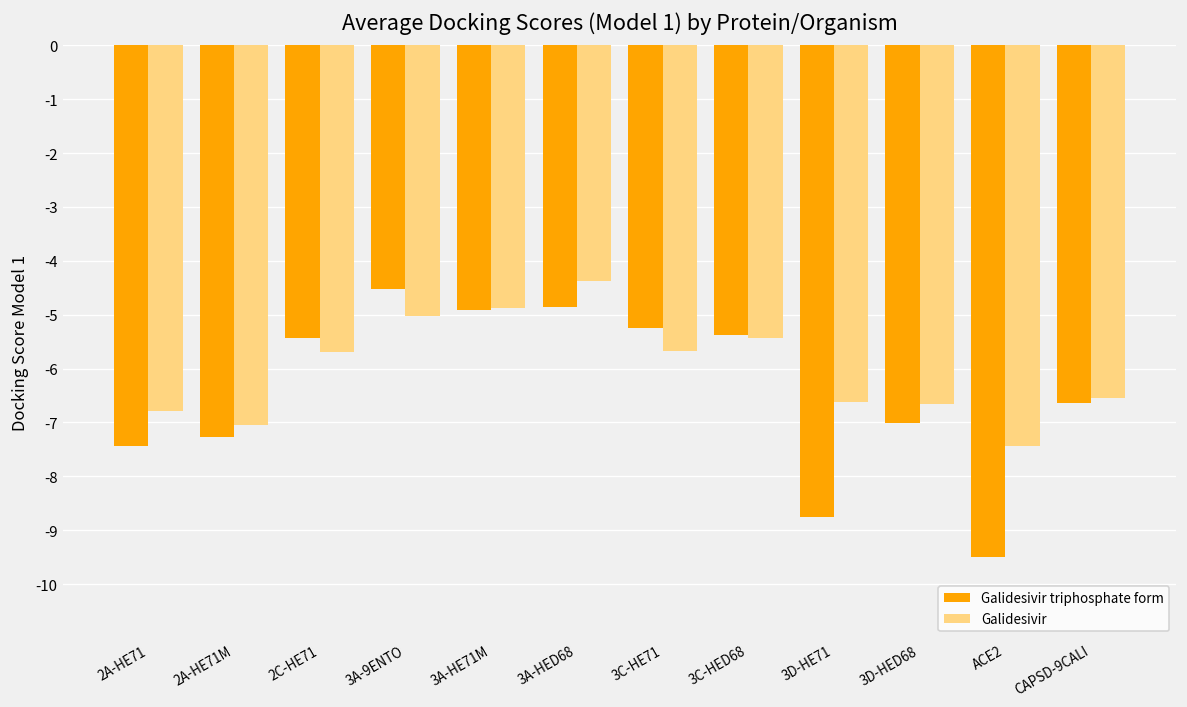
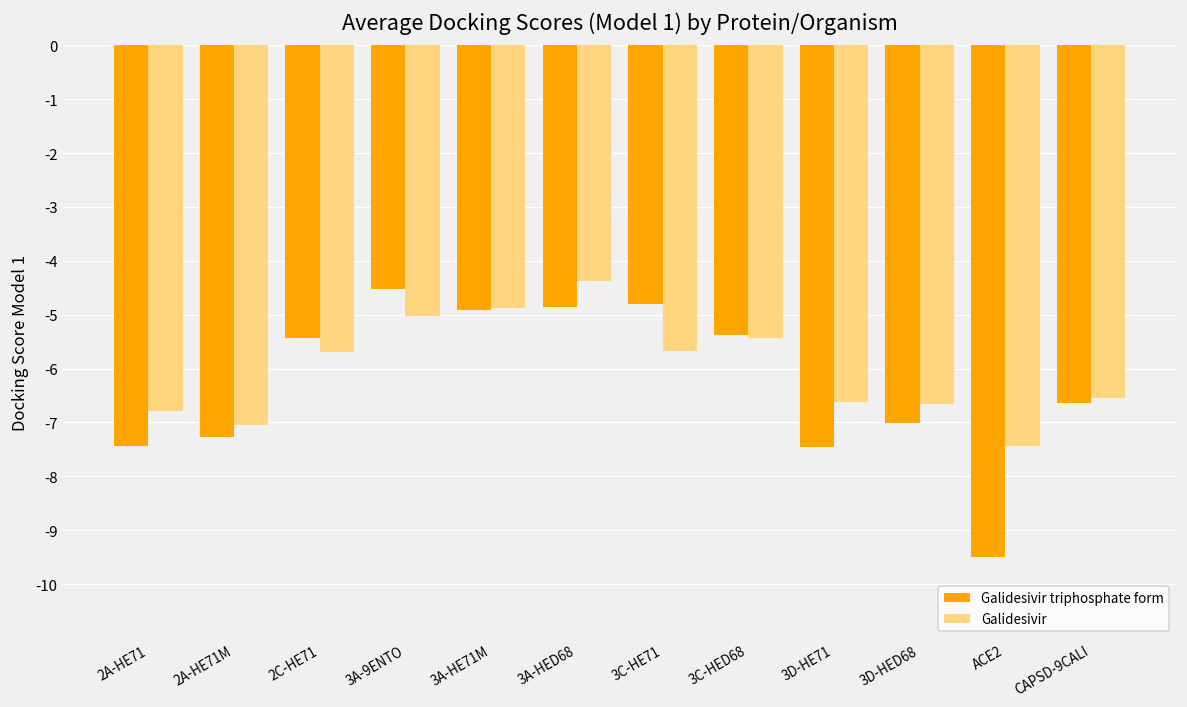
  {
    "Galidesivir triphosphate form": {
      "2A-HE71": -7.4,
      "2A-HE71M": -7.3,
      "2C-HE71": -5.4,
      "3A-9ENTO": -4.5,
      "3A-HE71M": -4.9,
      "3A-HED68": -4.9,
-     "3C-HE71": -5.3,
+     "3C-HE71": -4.8,
      "3C-HED68": -5.4,
-     "3D-HE71": -8.8,
+     "3D-HE71": -7.5,
      "3D-HED68": -7.0,
      "ACE2": -9.5,
      "CAPSD-9CALI": -6.6
    },
    "Galidesivir": {
      "2A-HE71": -6.8,
      "2A-HE71M": -7.0,
      "2C-HE71": -5.7,
      "3A-9ENTO": -5.0,
      "3A-HE71M": -4.9,
      "3A-HED68": -4.4,
      "3C-HE71": -5.7,
      "3C-HED68": -5.4,
      "3D-HE71": -6.6,
      "3D-HED68": -6.7,
      "ACE2": -7.4,
      "CAPSD-9CALI": -6.5
    }
  }
